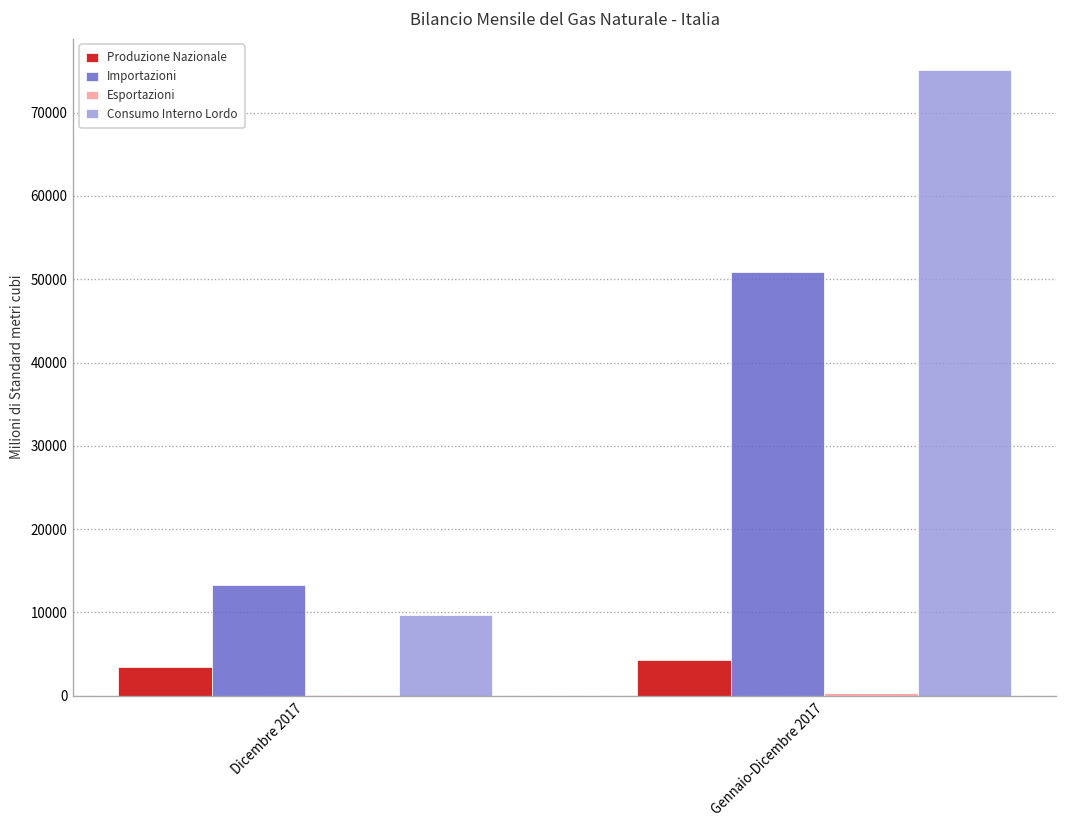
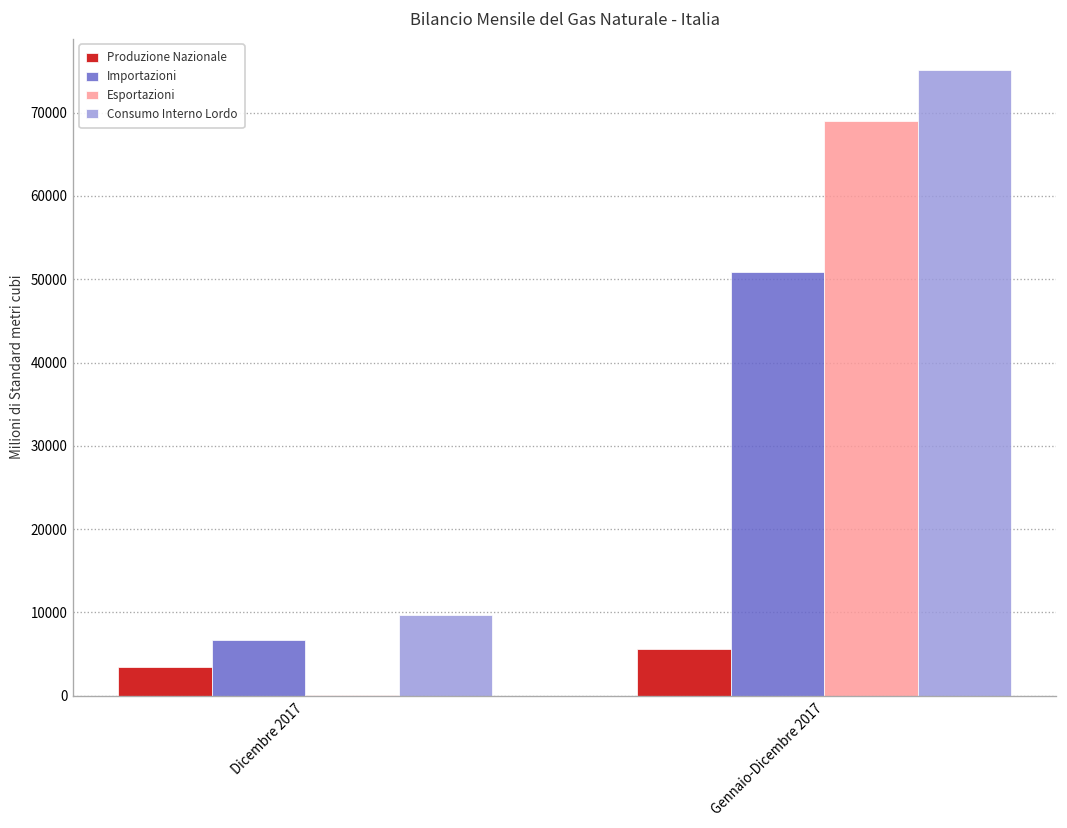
  {
    "Produzione Nazionale": {
      "Dicembre 2017": 3000,
-     "Gennaio-Dicembre 2017": 4000
+     "Gennaio-Dicembre 2017": 6000
    },
    "Importazioni": {
-     "Dicembre 2017": 13000,
+     "Dicembre 2017": 7000,
      "Gennaio-Dicembre 2017": 51000
    },
    "Esportazioni": {
-     "Gennaio-Dicembre 2017": 0
+     "Gennaio-Dicembre 2017": 69000
    },
    "Consumo Interno Lordo": {
      "Dicembre 2017": 10000,
      "Gennaio-Dicembre 2017": 75000
    }
  }
